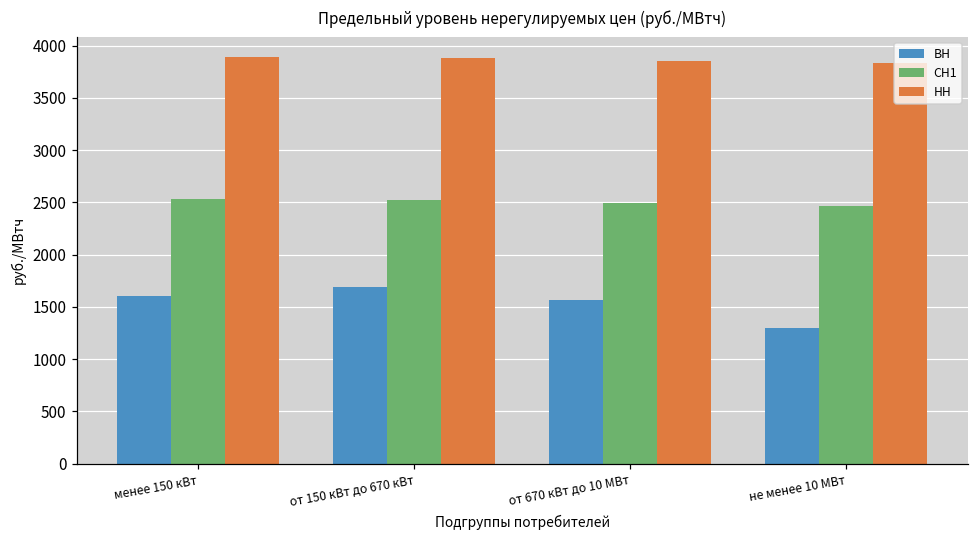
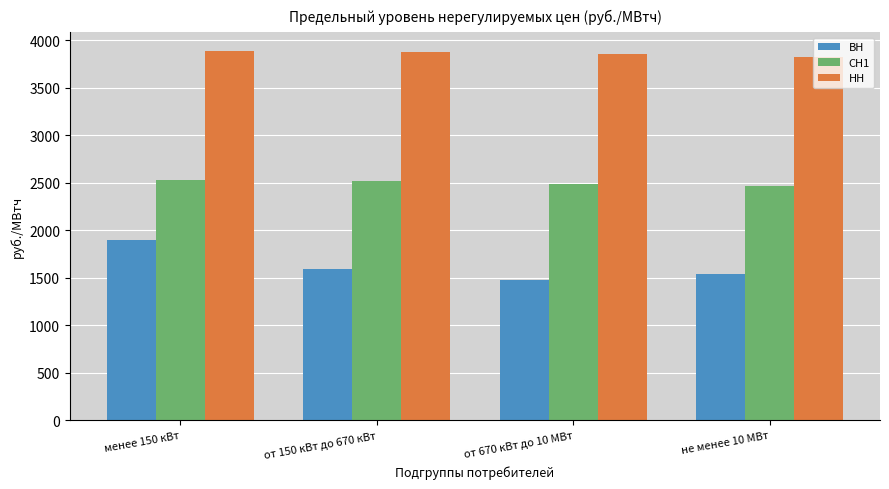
  {
    "ВН": {
-     "менее 150 кВт": 1600,
-     "от 150 кВт до 670 кВт": 1700,
-     "от 670 кВт до 10 МВт": 1600,
-     "не менее 10 МВт": 1300
+     "менее 150 кВт": 1900,
+     "от 150 кВт до 670 кВт": 1600,
+     "от 670 кВт до 10 МВт": 1500,
+     "не менее 10 МВт": 1500
    },
    "СН1": {
      "менее 150 кВт": 2500,
      "от 150 кВт до 670 кВт": 2500,
      "от 670 кВт до 10 МВт": 2500,
      "не менее 10 МВт": 2500
    },
    "НН": {
      "менее 150 кВт": 3900,
      "от 150 кВт до 670 кВт": 3900,
      "от 670 кВт до 10 МВт": 3900
    }
  }
